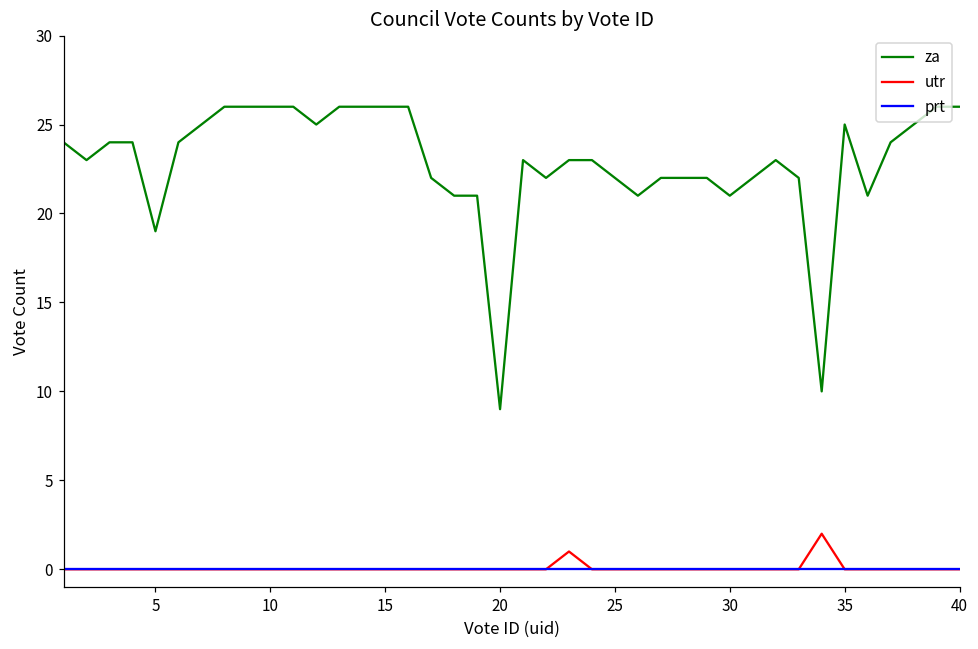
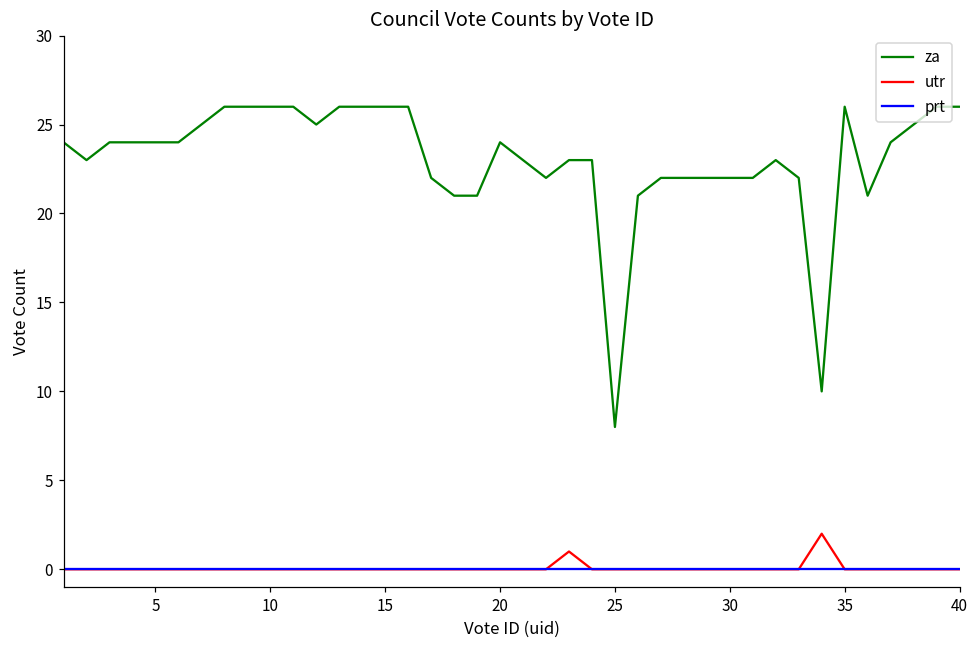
  {
    "za": {
-     "5": 19,
+     "5": 24,
      "10": 26,
      "15": 26,
-     "20": 9,
-     "25": 22,
-     "30": 21,
-     "35": 25,
+     "20": 24,
+     "25": 8,
+     "30": 22,
+     "35": 26,
      "40": 26
    }
  }
